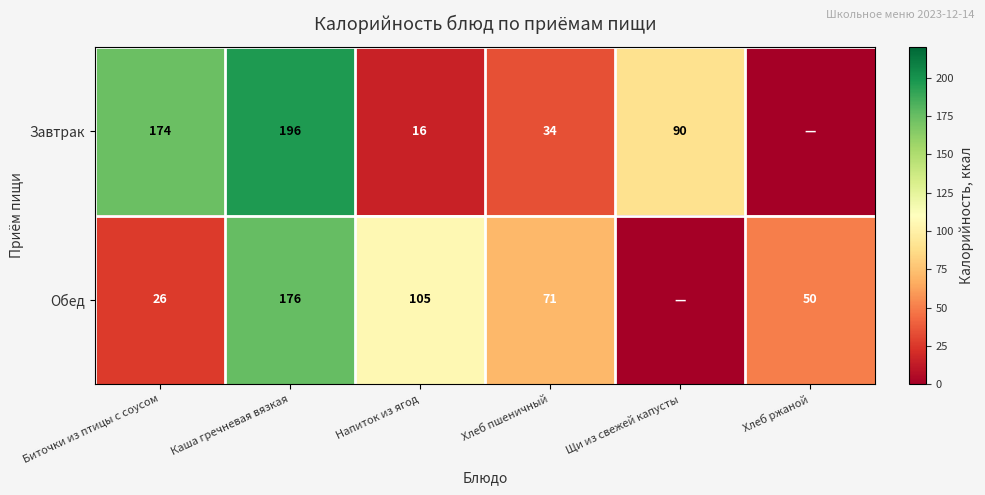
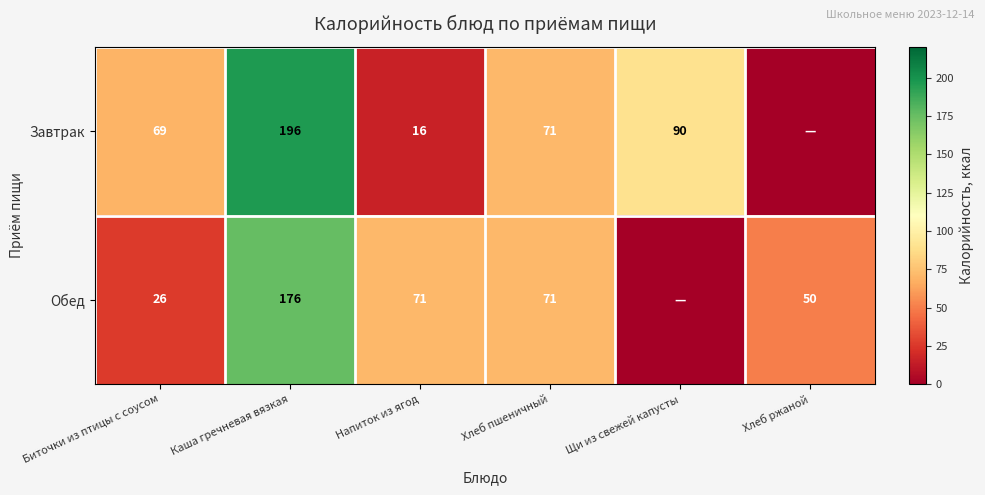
  {
    "Завтрак": {
-     "Биточки из птицы с соусом": 174,
+     "Биточки из птицы с соусом": 69,
      "Каша гречневая вязкая": 196,
      "Напиток из ягод": 16,
-     "Хлеб пшеничный": 34,
+     "Хлеб пшеничный": 71,
      "Щи из свежей капусты": 90
    },
    "Обед": {
      "Биточки из птицы с соусом": 26,
      "Каша гречневая вязкая": 176,
-     "Напиток из ягод": 105,
+     "Напиток из ягод": 71,
      "Хлеб пшеничный": 71,
      "Хлеб ржаной": 50
    }
  }
